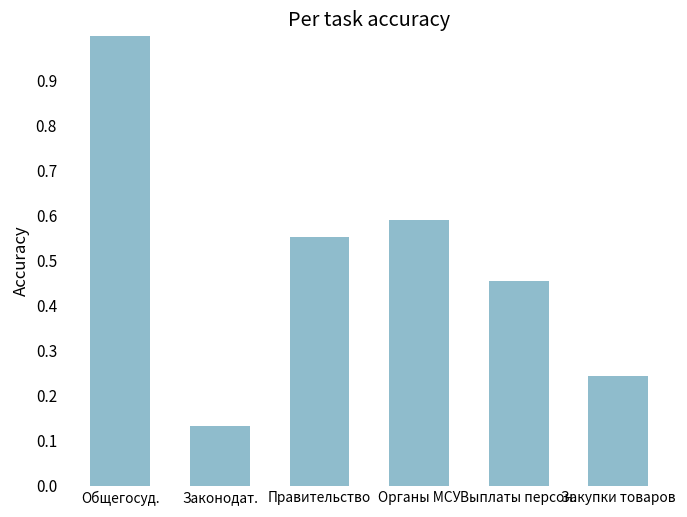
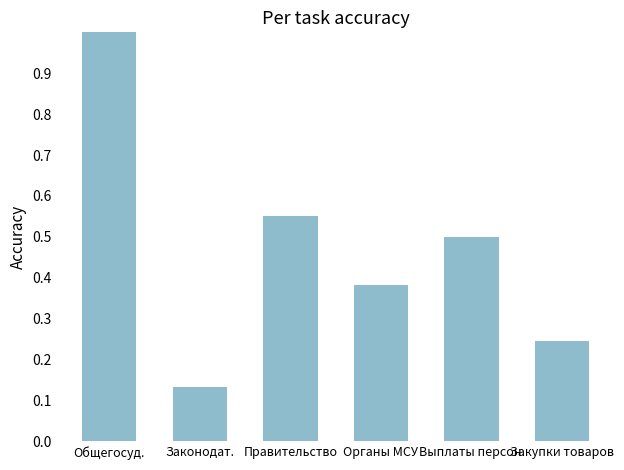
  {
    "Общегосуд.": 1.00,
    "Законодат.": 0.13,
    "Правительство": 0.55,
-   "Органы МСУ": 0.59,
-   "Выплаты персон.": 0.45,
+   "Органы МСУ": 0.38,
+   "Выплаты персон.": 0.50,
    "Закупки товаров": 0.24
  }
